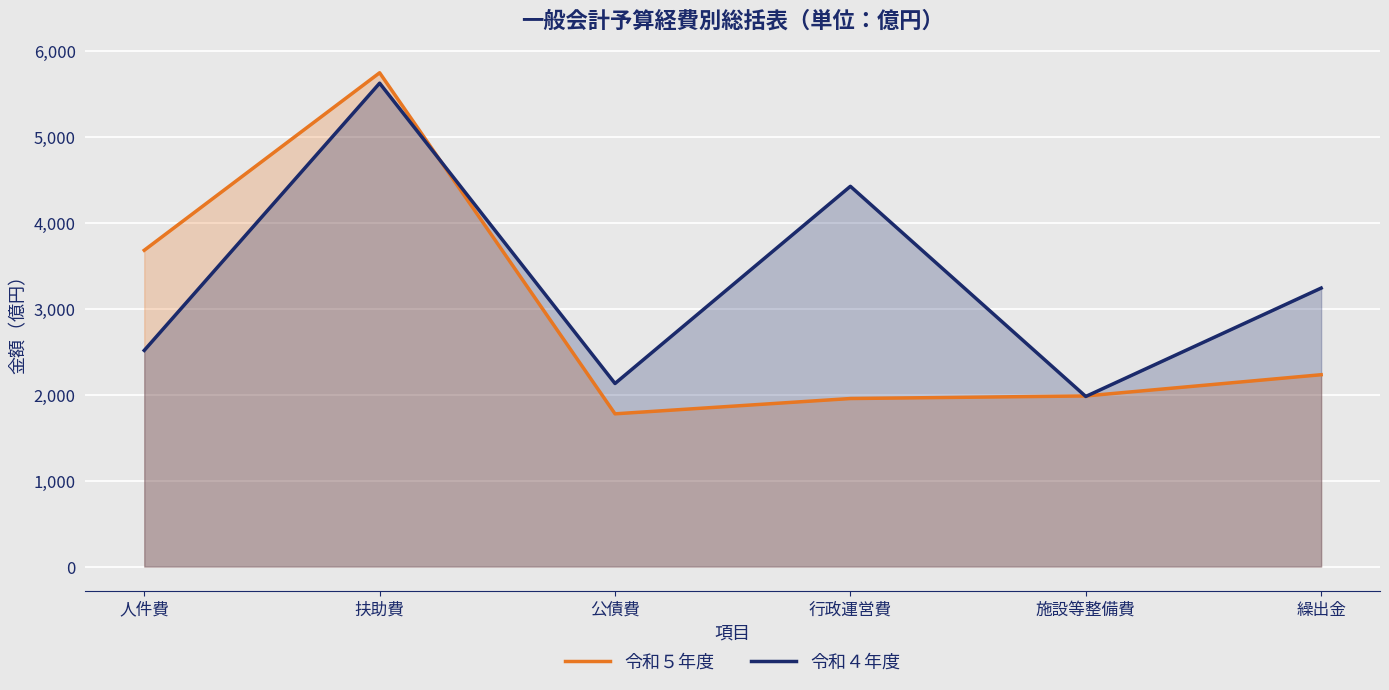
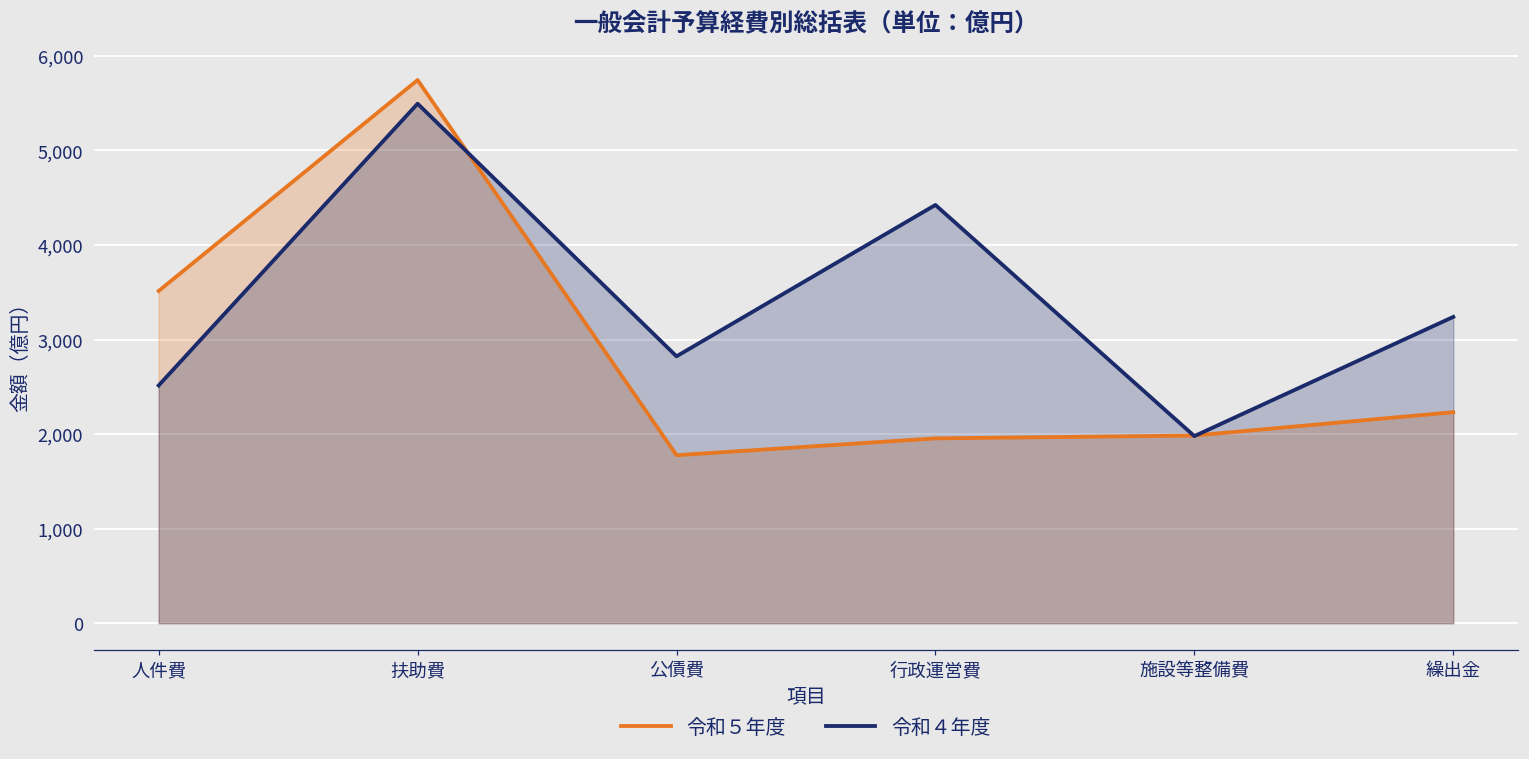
  {
    "令和５年度": {
-     "人件費": "3,700",
+     "人件費": "3,500",
      "扶助費": "5,700",
      "公債費": "1,800",
      "行政運営費": "2,000",
      "繰出金": "2,200"
    },
    "令和４年度": {
      "人件費": "2,500",
-     "扶助費": "5,600",
-     "公債費": "2,100",
+     "扶助費": "5,500",
+     "公債費": "2,800",
      "行政運営費": "4,400",
      "繰出金": "3,200"
    }
  }
